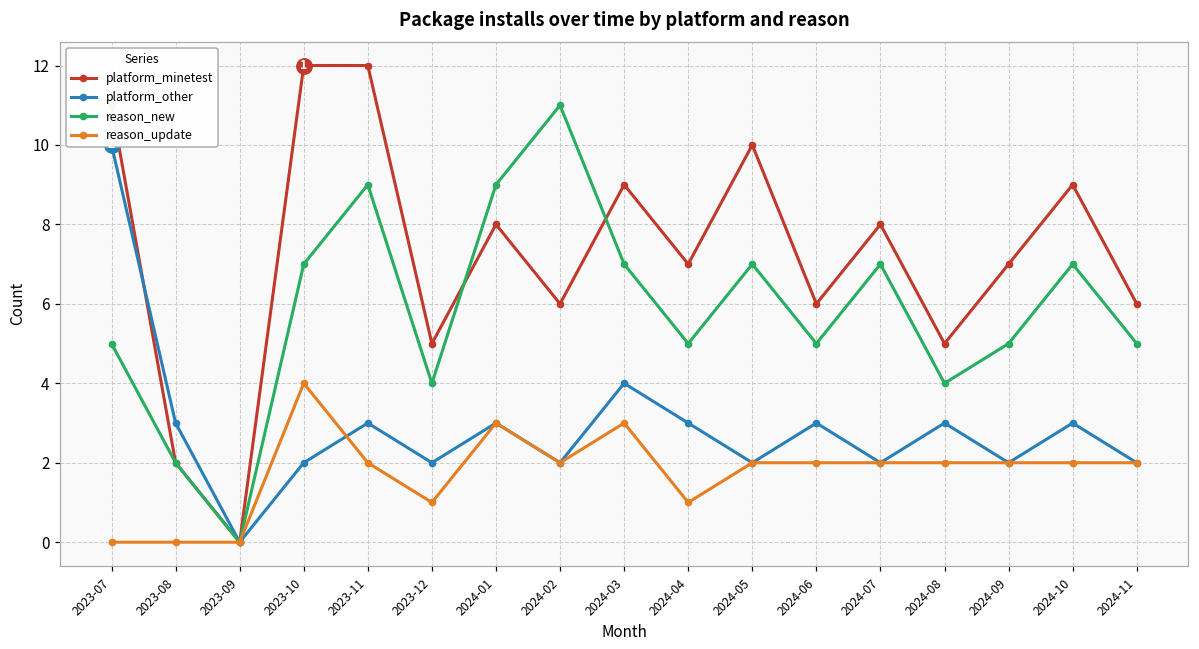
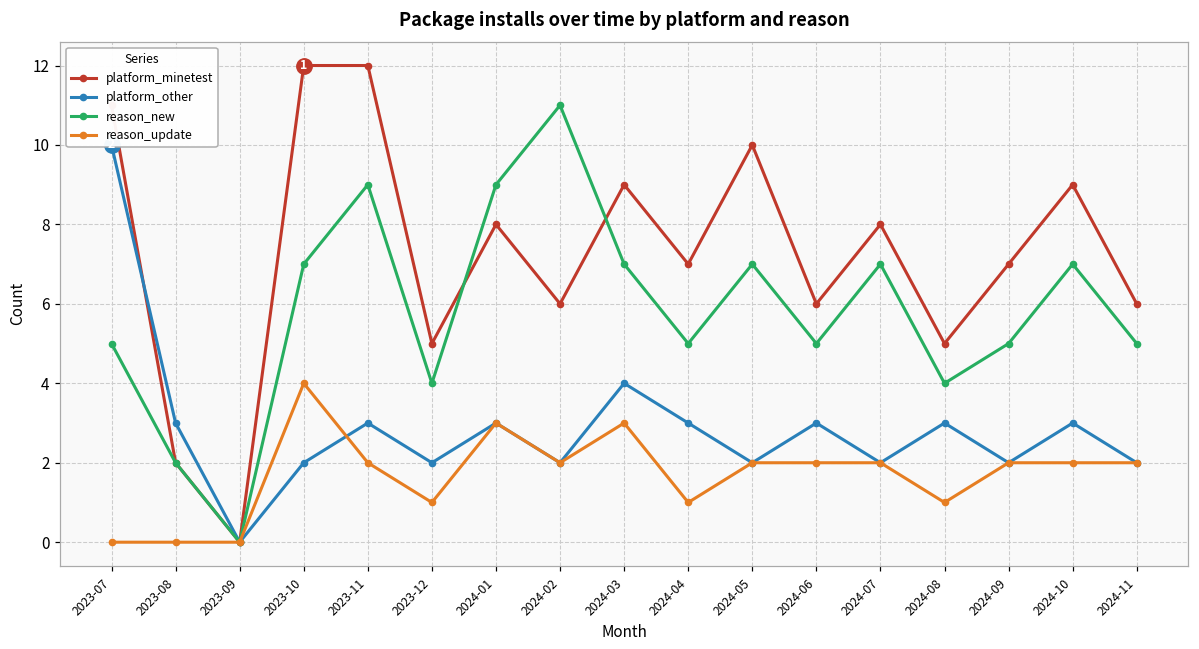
  {
    "reason_new": {
      "2023-07": 5,
      "2023-10": 7,
      "2023-11": 9,
      "2023-12": 4,
      "2024-01": 9,
      "2024-02": 11,
      "2024-03": 7,
      "2024-04": 5,
      "2024-05": 7,
      "2024-06": 5,
      "2024-07": 7,
      "2024-08": 4,
      "2024-09": 5,
      "2024-10": 7,
      "2024-11": 5
    },
    "reason_update": {
      "2023-07": 0,
      "2023-08": 0,
      "2023-10": 4,
      "2023-11": 2,
      "2023-12": 1,
      "2024-03": 3,
      "2024-04": 1,
      "2024-06": 2,
-     "2024-08": 2,
+     "2024-08": 1,
      "2024-10": 2
    }
  }
